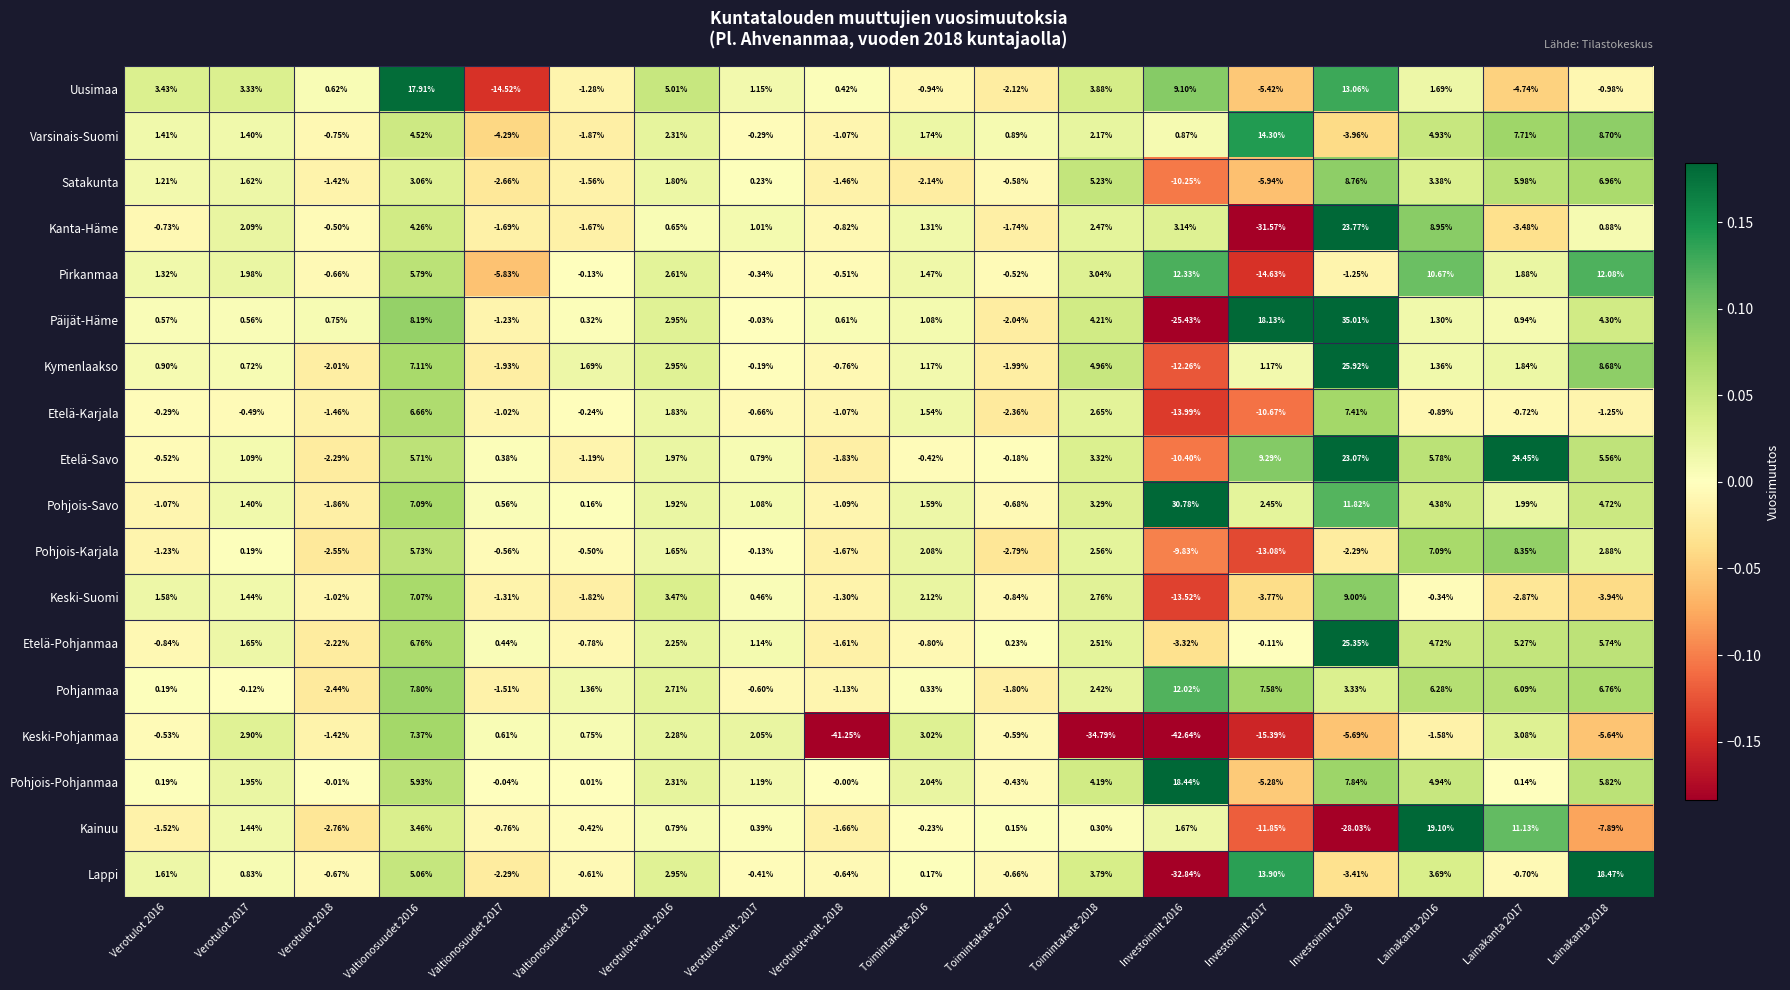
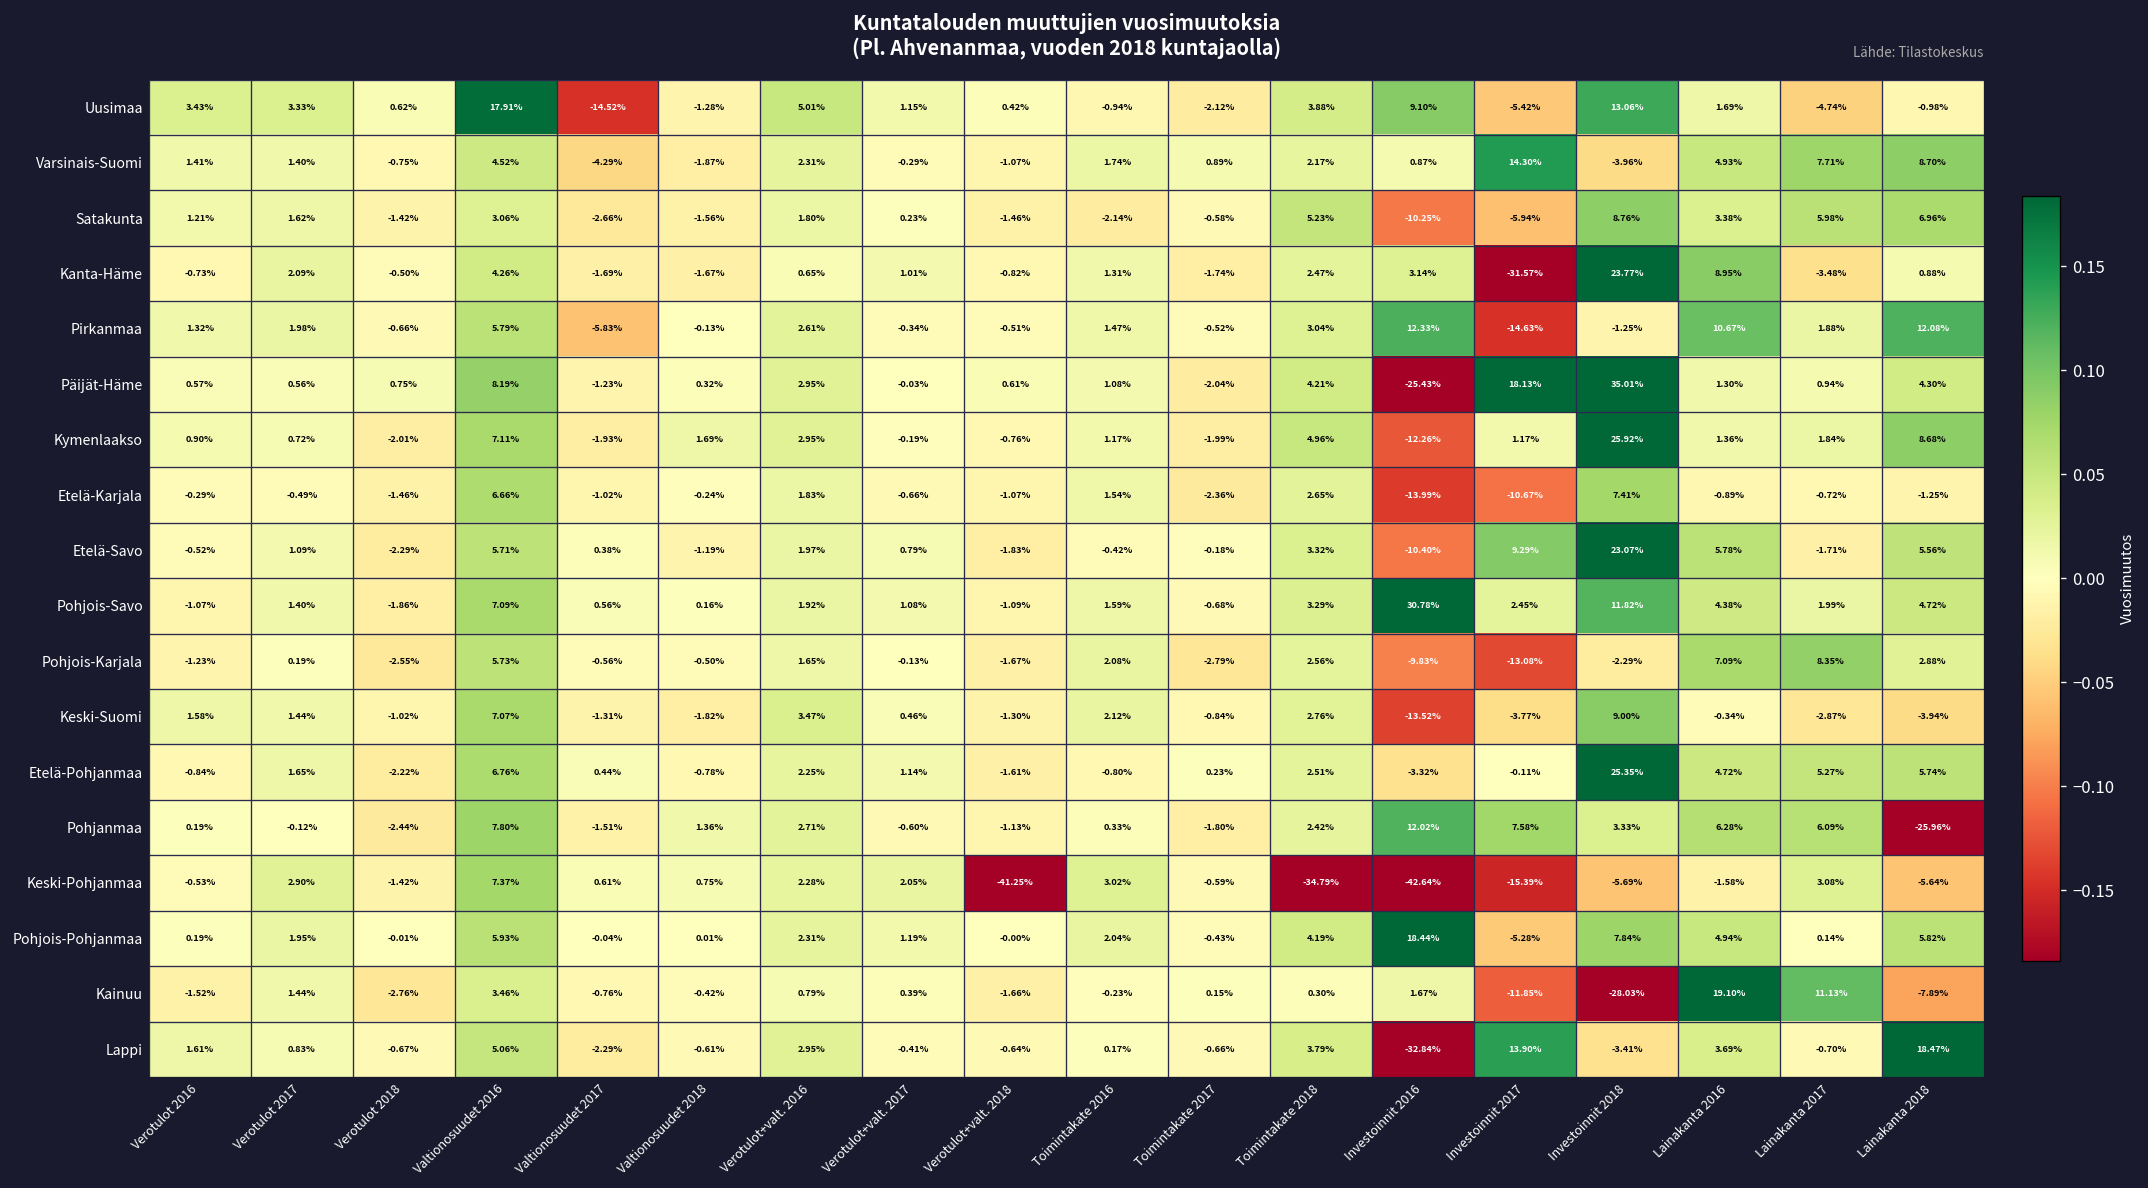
  {
    "Etelä-Savo": {
      "Verotulot 2016": "-0.52%",
      "Verotulot 2017": "1.09%",
      "Verotulot 2018": "-2.29%",
      "Valtionosuudet 2016": "5.71%",
      "Valtionosuudet 2017": "0.38%",
      "Valtionosuudet 2018": "-1.19%",
      "Verotulot+valt. 2016": "1.97%",
      "Verotulot+valt. 2017": "0.79%",
      "Verotulot+valt. 2018": "-1.83%",
      "Toimintakate 2016": "-0.42%",
      "Toimintakate 2017": "-0.18%",
      "Toimintakate 2018": "3.32%",
      "Investoinnit 2016": "-10.40%",
      "Investoinnit 2017": "9.29%",
      "Investoinnit 2018": "23.07%",
      "Lainakanta 2016": "5.78%",
-     "Lainakanta 2017": "24.45%",
+     "Lainakanta 2017": "-1.71%",
      "Lainakanta 2018": "5.56%"
    },
    "Pohjanmaa": {
      "Verotulot 2016": "0.19%",
      "Verotulot 2017": "-0.12%",
      "Verotulot 2018": "-2.44%",
      "Valtionosuudet 2016": "7.80%",
      "Valtionosuudet 2017": "-1.51%",
      "Valtionosuudet 2018": "1.36%",
      "Verotulot+valt. 2016": "2.71%",
      "Verotulot+valt. 2017": "-0.60%",
      "Verotulot+valt. 2018": "-1.13%",
      "Toimintakate 2016": "0.33%",
      "Toimintakate 2017": "-1.80%",
      "Toimintakate 2018": "2.42%",
      "Investoinnit 2016": "12.02%",
      "Investoinnit 2017": "7.58%",
      "Investoinnit 2018": "3.33%",
      "Lainakanta 2016": "6.28%",
      "Lainakanta 2017": "6.09%",
-     "Lainakanta 2018": "6.76%"
+     "Lainakanta 2018": "-25.96%"
    }
  }
